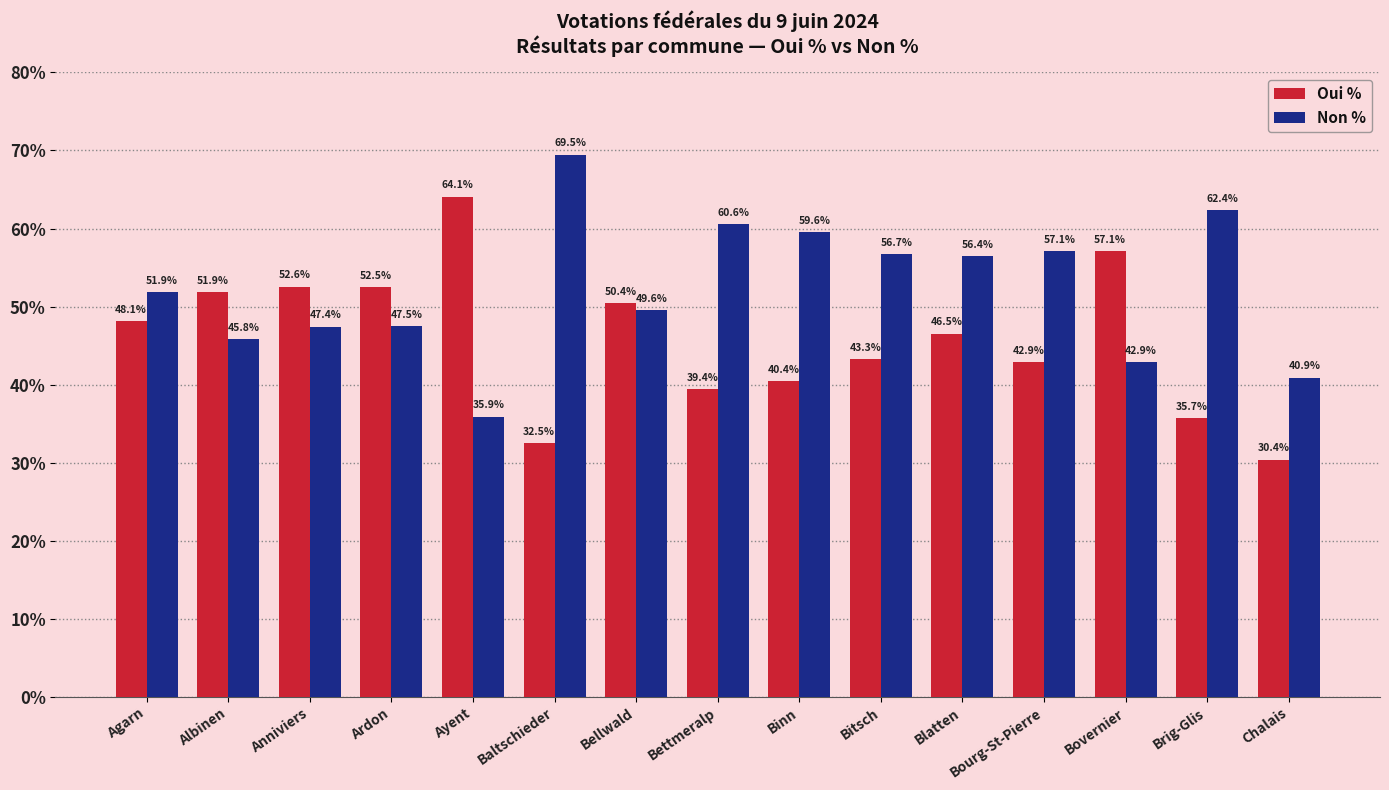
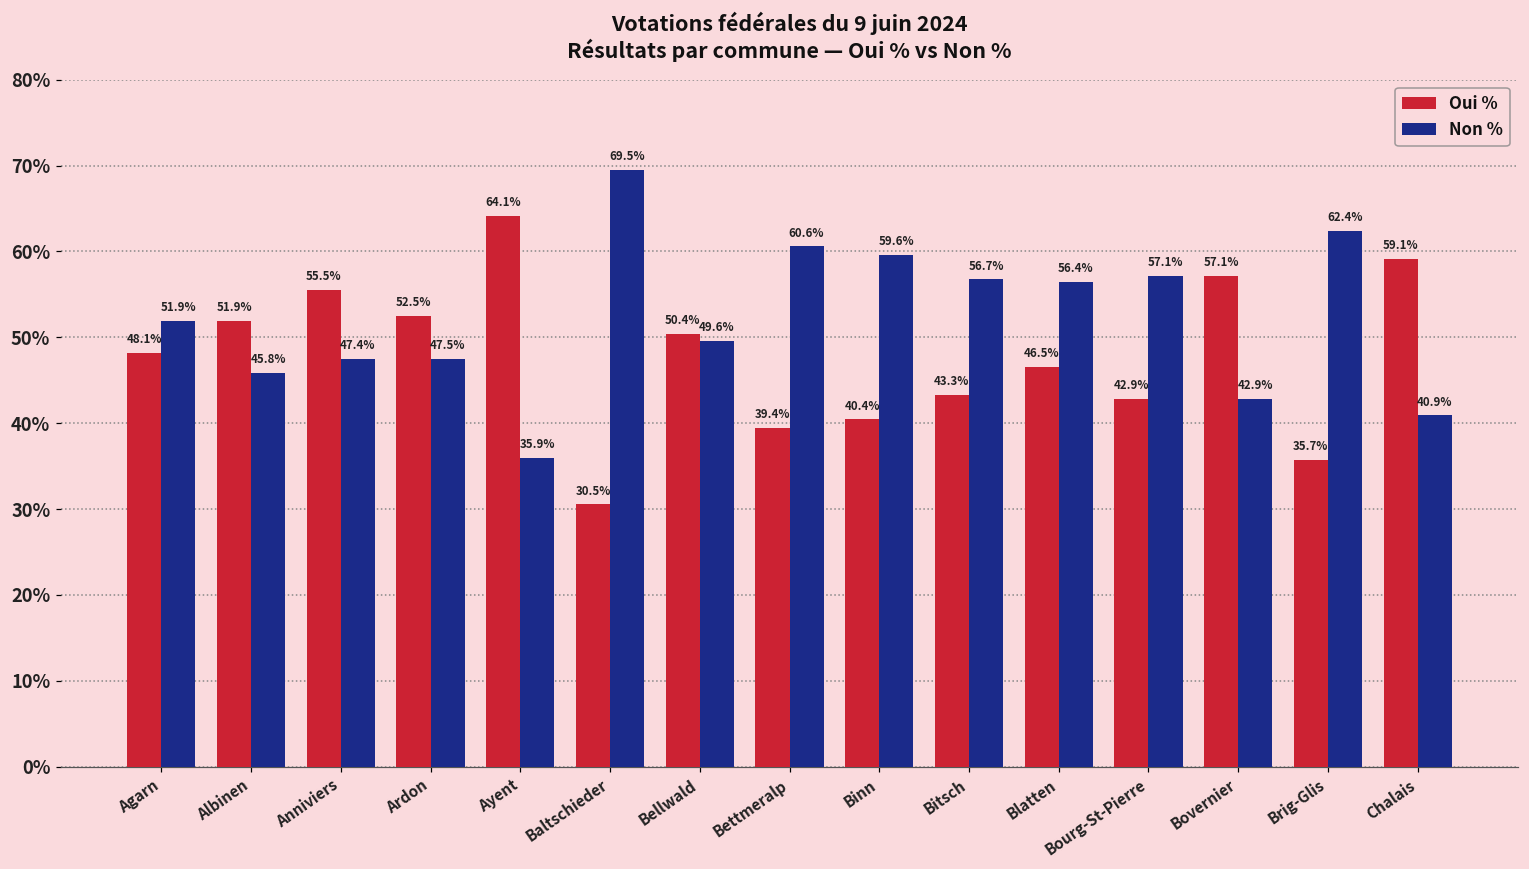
  {
    "Oui %": {
      "Agarn": "48.1%",
      "Albinen": "51.9%",
-     "Anniviers": "52.6%",
+     "Anniviers": "55.5%",
      "Ardon": "52.5%",
      "Ayent": "64.1%",
-     "Baltschieder": "32.5%",
+     "Baltschieder": "30.5%",
      "Bellwald": "50.4%",
      "Bettmeralp": "39.4%",
      "Binn": "40.4%",
      "Bitsch": "43.3%",
      "Blatten": "46.5%",
      "Bourg-St-Pierre": "42.9%",
      "Bovernier": "57.1%",
      "Brig-Glis": "35.7%",
-     "Chalais": "30.4%"
+     "Chalais": "59.1%"
    },
    "Non %": {
      "Agarn": "51.9%",
      "Albinen": "45.8%",
      "Anniviers": "47.4%",
      "Ardon": "47.5%",
      "Ayent": "35.9%",
      "Baltschieder": "69.5%",
      "Bellwald": "49.6%",
      "Bettmeralp": "60.6%",
      "Binn": "59.6%",
      "Bitsch": "56.7%",
      "Blatten": "56.4%",
      "Bourg-St-Pierre": "57.1%",
      "Bovernier": "42.9%",
      "Brig-Glis": "62.4%",
      "Chalais": "40.9%"
    }
  }
